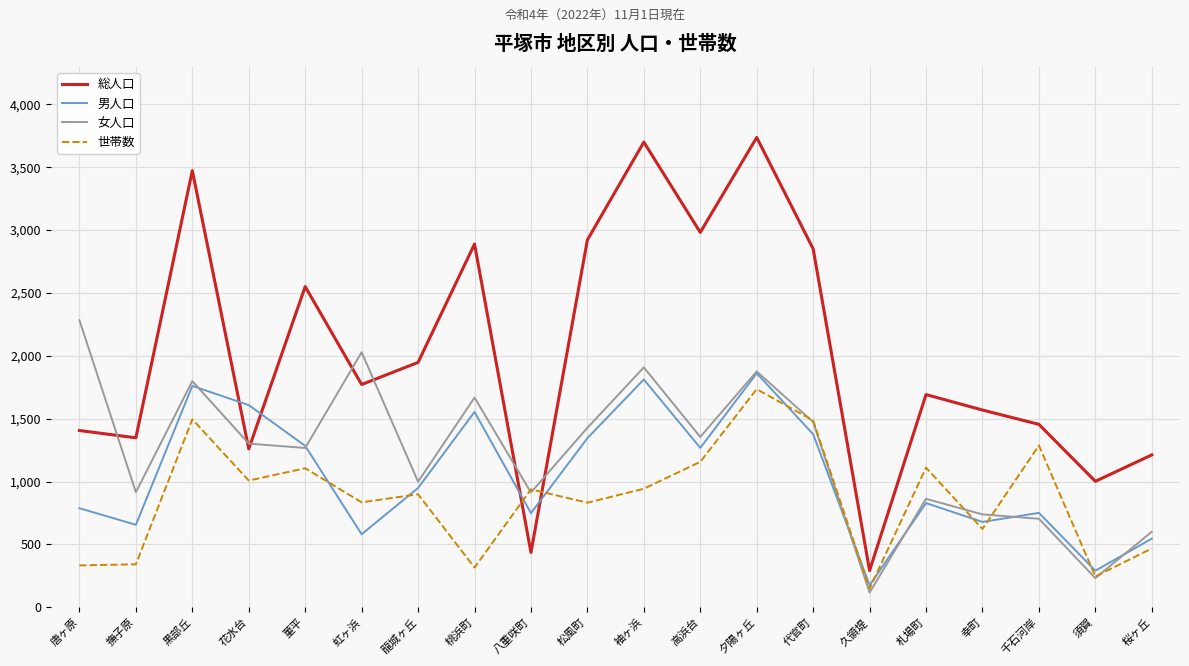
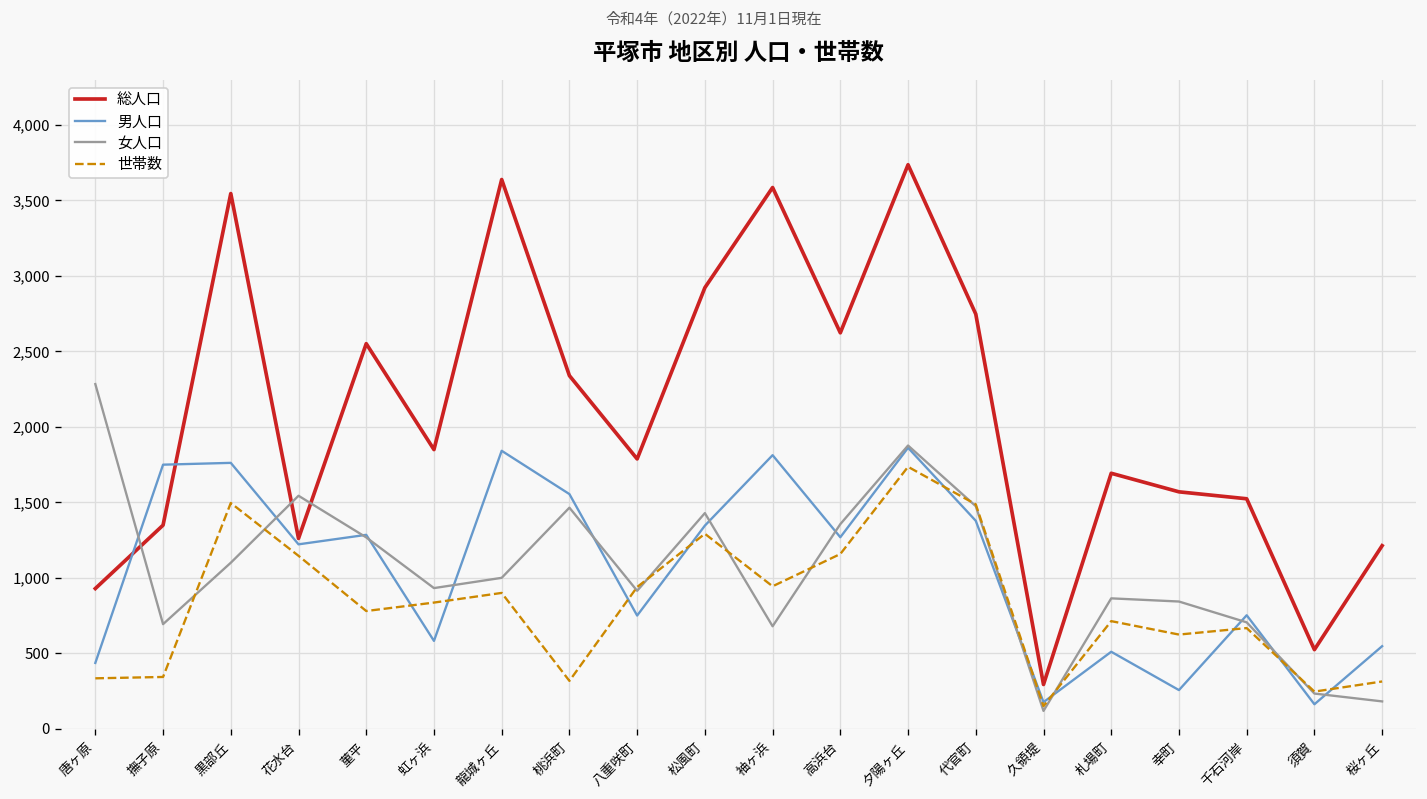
  {
    "総人口": {
-     "唐ヶ原": "1,410",
+     "唐ヶ原": "930",
      "撫子原": "1,350",
-     "黒部丘": "3,470",
+     "黒部丘": "3,550",
      "花水台": "1,260",
      "菫平": "2,550",
-     "虹ヶ浜": "1,770",
-     "龍城ヶ丘": "1,950",
-     "桃浜町": "2,890",
-     "八重咲町": "440",
+     "虹ヶ浜": "1,850",
+     "龍城ヶ丘": "3,640",
+     "桃浜町": "2,340",
+     "八重咲町": "1,790",
      "松風町": "2,920",
-     "袖ヶ浜": "3,700",
-     "高浜台": "2,980",
+     "袖ヶ浜": "3,590",
+     "高浜台": "2,620",
      "夕陽ヶ丘": "3,740",
-     "代官町": "2,850",
+     "代官町": "2,750",
      "久領堤": "290",
      "札場町": "1,690",
      "幸町": "1,570",
-     "千石河岸": "1,460",
-     "須賀": "1,000",
+     "千石河岸": "1,520",
+     "須賀": "520",
      "桜ヶ丘": "1,210"
    },
    "男人口": {
-     "唐ヶ原": "790",
-     "撫子原": "660",
+     "唐ヶ原": "440",
+     "撫子原": "1,750",
      "黒部丘": "1,760",
-     "花水台": "1,610",
+     "花水台": "1,220",
      "虹ヶ浜": "580",
-     "龍城ヶ丘": "950",
+     "龍城ヶ丘": "1,840",
      "桃浜町": "1,550",
      "八重咲町": "750",
      "松風町": "1,350",
      "袖ヶ浜": "1,810",
      "高浜台": "1,270",
      "代官町": "1,380",
      "久領堤": "180",
-     "札場町": "830",
-     "幸町": "680",
+     "札場町": "510",
+     "幸町": "260",
      "千石河岸": "750",
-     "須賀": "290",
+     "須賀": "160",
      "桜ヶ丘": "550"
    },
    "女人口": {
      "唐ヶ原": "2,280",
-     "撫子原": "920",
-     "黒部丘": "1,800",
-     "花水台": "1,300",
-     "虹ヶ浜": "2,030",
+     "撫子原": "690",
+     "黒部丘": "1,100",
+     "花水台": "1,540",
+     "虹ヶ浜": "930",
      "龍城ヶ丘": "1,000",
-     "桃浜町": "1,670",
+     "桃浜町": "1,460",
      "八重咲町": "910",
      "松風町": "1,430",
-     "袖ヶ浜": "1,910",
+     "袖ヶ浜": "680",
      "高浜台": "1,360",
      "久領堤": "120",
      "札場町": "860",
-     "幸町": "740",
+     "幸町": "840",
      "千石河岸": "700",
-     "桜ヶ丘": "600"
+     "桜ヶ丘": "180"
    },
    "世帯数": {
      "唐ヶ原": "330",
      "撫子原": "340",
      "黒部丘": "1,500",
-     "花水台": "1,010",
-     "菫平": "1,110",
+     "花水台": "1,150",
+     "菫平": "780",
      "虹ヶ浜": "840",
      "龍城ヶ丘": "900",
      "桃浜町": "320",
      "八重咲町": "940",
-     "松風町": "830",
+     "松風町": "1,290",
      "袖ヶ浜": "940",
      "高浜台": "1,160",
      "夕陽ヶ丘": "1,740",
      "久領堤": "150",
-     "札場町": "1,110",
+     "札場町": "710",
      "幸町": "620",
-     "千石河岸": "1,290",
-     "桜ヶ丘": "470"
+     "千石河岸": "670",
+     "桜ヶ丘": "310"
    }
  }
